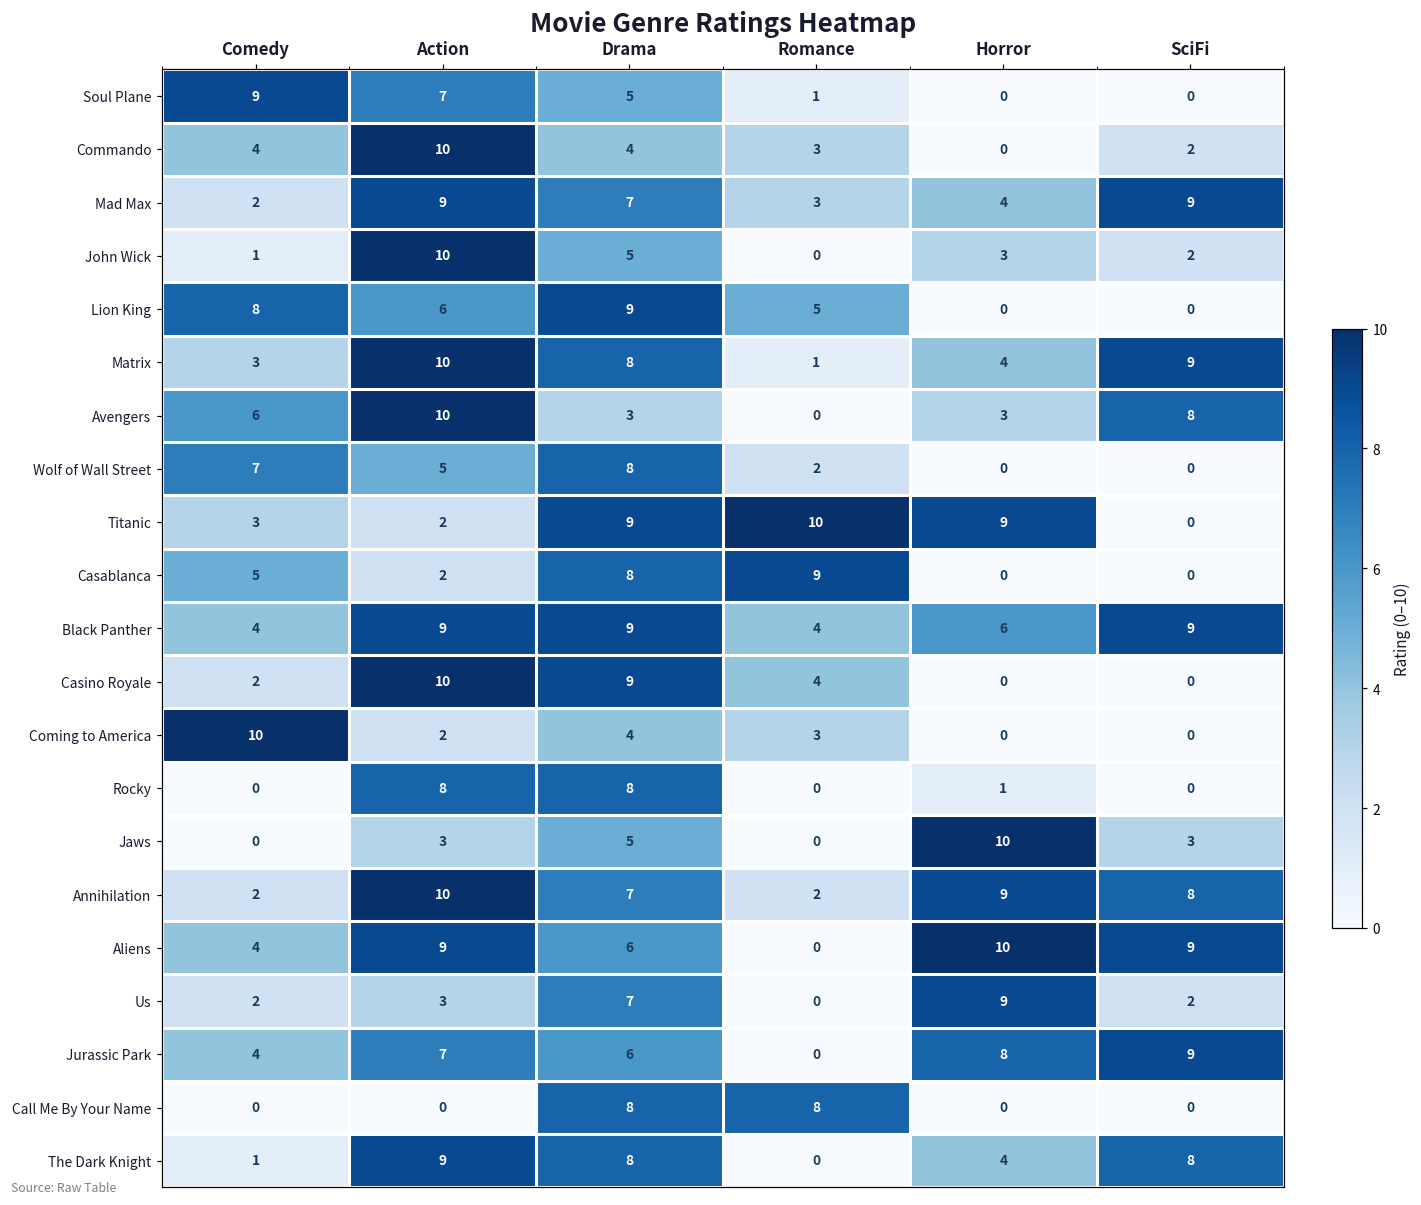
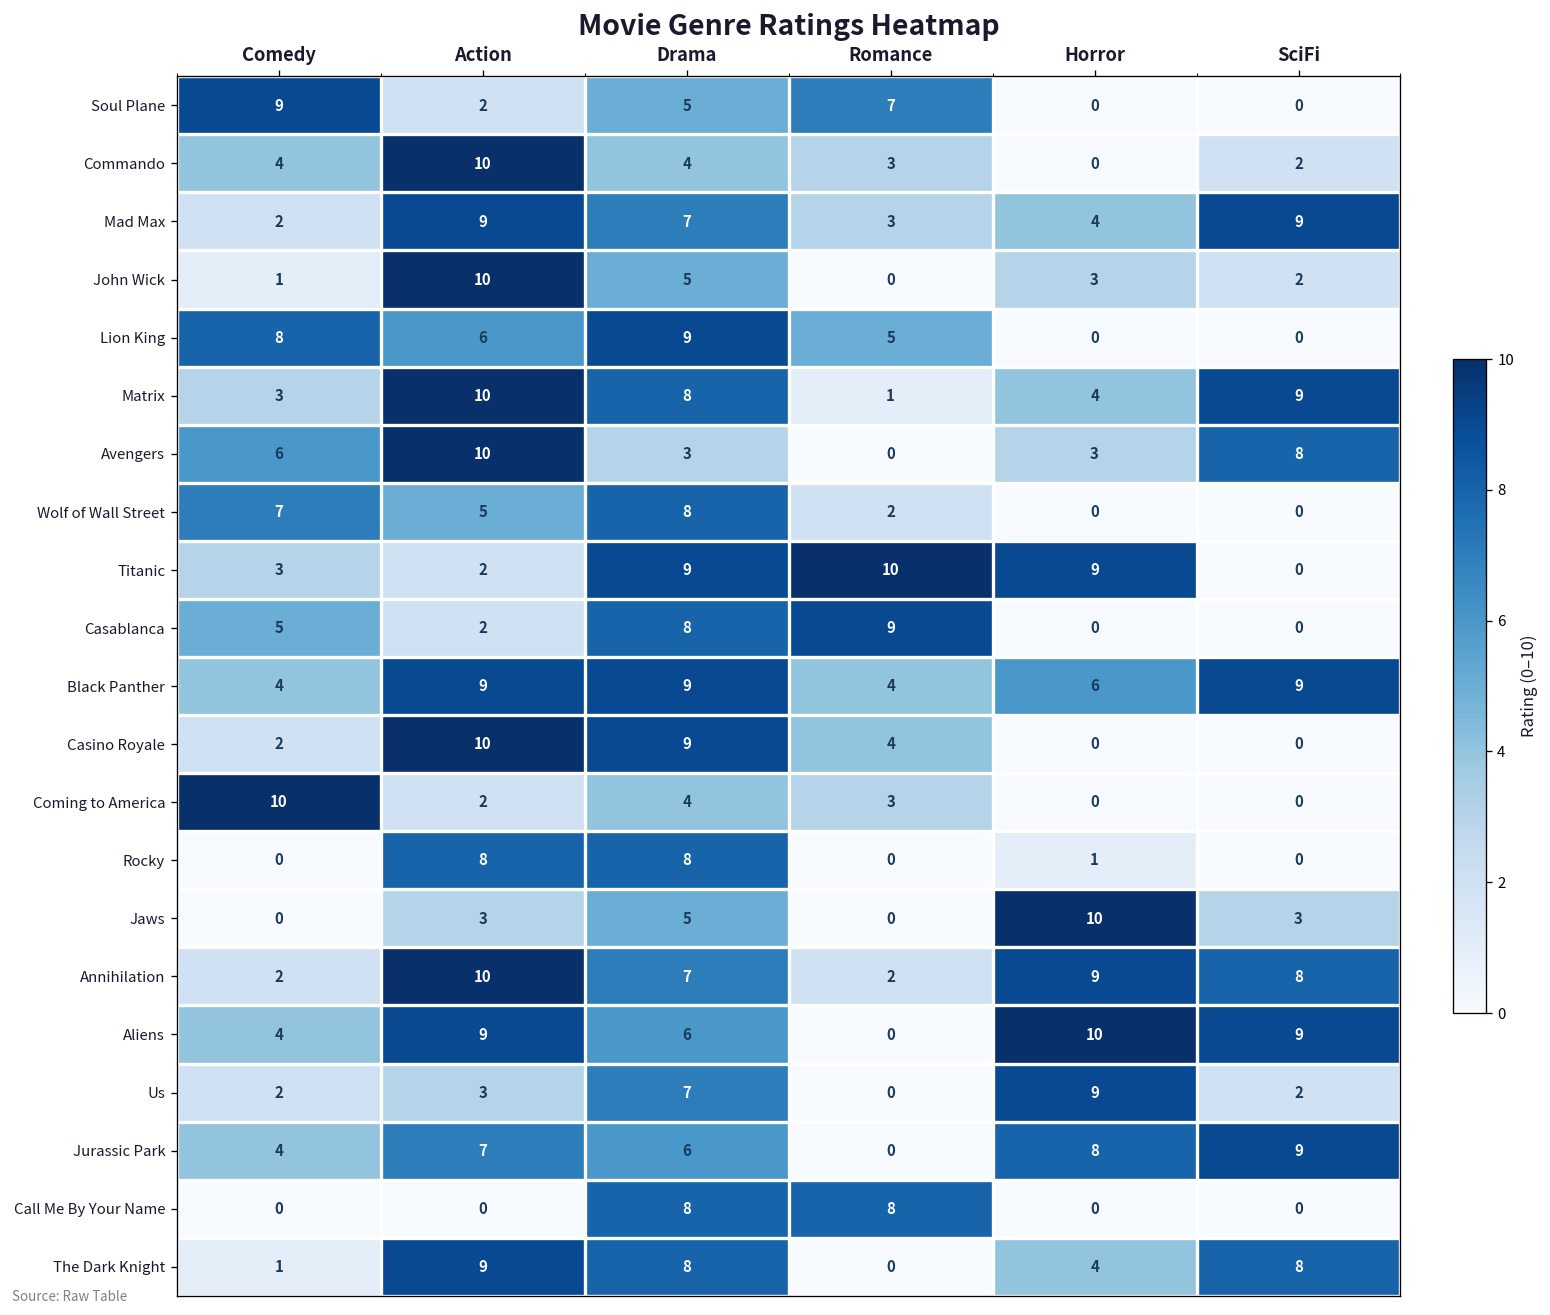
  {
    "Soul Plane": {
      "Comedy": 9,
-     "Action": 7,
+     "Action": 2,
      "Drama": 5,
-     "Romance": 1,
+     "Romance": 7,
      "Horror": 0,
      "SciFi": 0
    },
    "Commando": {
      "Comedy": 4,
      "Action": 10,
      "Drama": 4,
      "Romance": 3,
      "Horror": 0,
      "SciFi": 2
    },
    "Mad Max": {
      "Comedy": 2,
      "Action": 9,
      "Drama": 7,
      "Romance": 3,
      "Horror": 4,
      "SciFi": 9
    },
    "John Wick": {
      "Comedy": 1,
      "Action": 10,
      "Drama": 5,
      "Romance": 0,
      "Horror": 3,
      "SciFi": 2
    },
    "Lion King": {
      "Comedy": 8,
      "Action": 6,
      "Drama": 9,
      "Romance": 5,
      "Horror": 0,
      "SciFi": 0
    },
    "Matrix": {
      "Comedy": 3,
      "Action": 10,
      "Drama": 8,
      "Romance": 1,
      "Horror": 4,
      "SciFi": 9
    },
    "Avengers": {
      "Comedy": 6,
      "Action": 10,
      "Drama": 3,
      "Romance": 0,
      "Horror": 3,
      "SciFi": 8
    },
    "Wolf of Wall Street": {
      "Comedy": 7,
      "Action": 5,
      "Drama": 8,
      "Romance": 2,
      "Horror": 0,
      "SciFi": 0
    },
    "Titanic": {
      "Comedy": 3,
      "Action": 2,
      "Drama": 9,
      "Romance": 10,
      "Horror": 9,
      "SciFi": 0
    },
    "Casablanca": {
      "Comedy": 5,
      "Action": 2,
      "Drama": 8,
      "Romance": 9,
      "Horror": 0,
      "SciFi": 0
    },
    "Black Panther": {
      "Comedy": 4,
      "Action": 9,
      "Drama": 9,
      "Romance": 4,
      "Horror": 6,
      "SciFi": 9
    },
    "Casino Royale": {
      "Comedy": 2,
      "Action": 10,
      "Drama": 9,
      "Romance": 4,
      "Horror": 0,
      "SciFi": 0
    },
    "Coming to America": {
      "Comedy": 10,
      "Action": 2,
      "Drama": 4,
      "Romance": 3,
      "Horror": 0,
      "SciFi": 0
    },
    "Rocky": {
      "Comedy": 0,
      "Action": 8,
      "Drama": 8,
      "Romance": 0,
      "Horror": 1,
      "SciFi": 0
    },
    "Jaws": {
      "Comedy": 0,
      "Action": 3,
      "Drama": 5,
      "Romance": 0,
      "Horror": 10,
      "SciFi": 3
    },
    "Annihilation": {
      "Comedy": 2,
      "Action": 10,
      "Drama": 7,
      "Romance": 2,
      "Horror": 9,
      "SciFi": 8
    },
    "Aliens": {
      "Comedy": 4,
      "Action": 9,
      "Drama": 6,
      "Romance": 0,
      "Horror": 10,
      "SciFi": 9
    },
    "Us": {
      "Comedy": 2,
      "Action": 3,
      "Drama": 7,
      "Romance": 0,
      "Horror": 9,
      "SciFi": 2
    },
    "Jurassic Park": {
      "Comedy": 4,
      "Action": 7,
      "Drama": 6,
      "Romance": 0,
      "Horror": 8,
      "SciFi": 9
    },
    "Call Me By Your Name": {
      "Comedy": 0,
      "Action": 0,
      "Drama": 8,
      "Romance": 8,
      "Horror": 0,
      "SciFi": 0
    },
    "The Dark Knight": {
      "Comedy": 1,
      "Action": 9,
      "Drama": 8,
      "Romance": 0,
      "Horror": 4,
      "SciFi": 8
    }
  }
